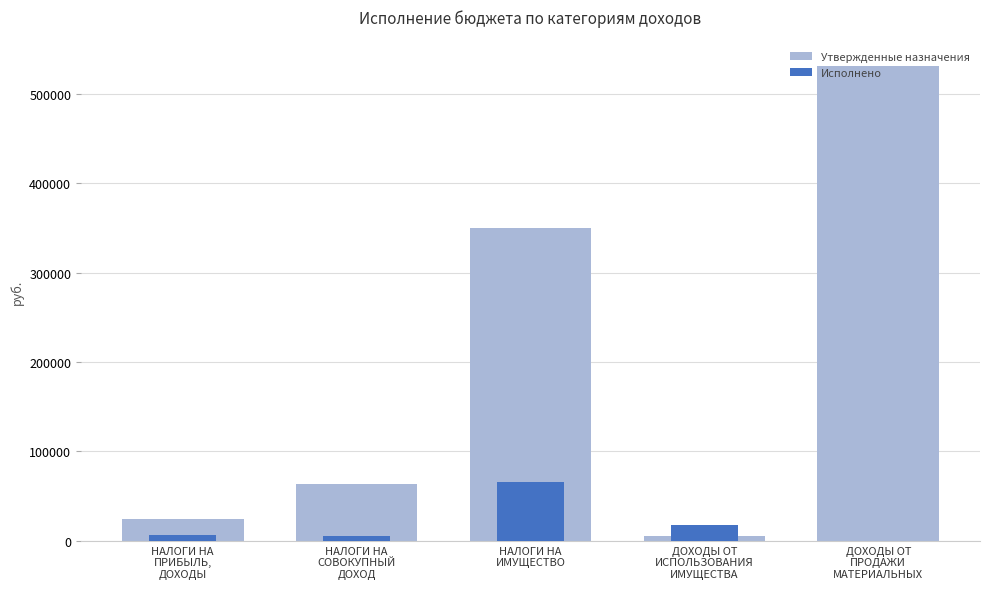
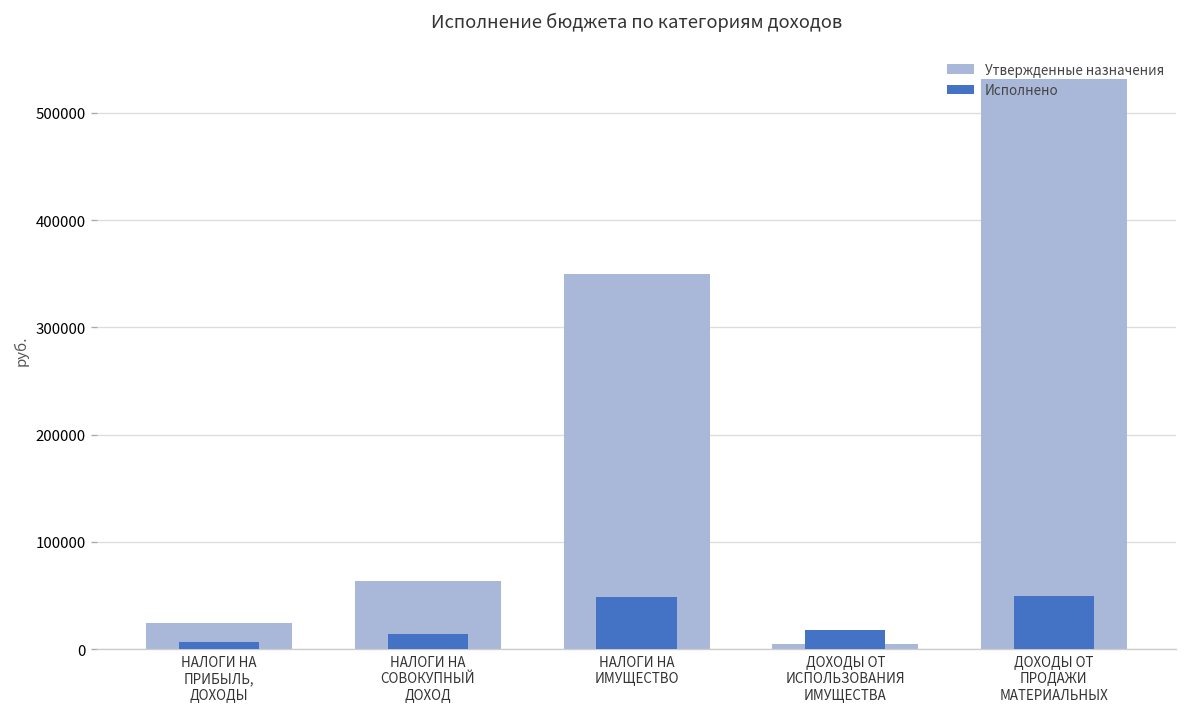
  {
    "Утвержденные назначения": {
      "НАЛОГИ НА ПРИБЫЛЬ, ДОХОДЫ": 20000,
      "НАЛОГИ НА СОВОКУПНЫЙ ДОХОД": 60000,
      "НАЛОГИ НА ИМУЩЕСТВО": 350000,
      "ДОХОДЫ ОТ ПРОДАЖИ МАТЕРИАЛЬНЫХ": 530000
    },
    "Исполнено": {
-     "НАЛОГИ НА СОВОКУПНЫЙ ДОХОД": 5000,
-     "НАЛОГИ НА ИМУЩЕСТВО": 70000,
+     "НАЛОГИ НА СОВОКУПНЫЙ ДОХОД": 14000,
+     "НАЛОГИ НА ИМУЩЕСТВО": 50000,
      "ДОХОДЫ ОТ ИСПОЛЬЗОВАНИЯ ИМУЩЕСТВА": 20000,
-     "ДОХОДЫ ОТ ПРОДАЖИ МАТЕРИАЛЬНЫХ": 0
+     "ДОХОДЫ ОТ ПРОДАЖИ МАТЕРИАЛЬНЫХ": 50000
    }
  }
